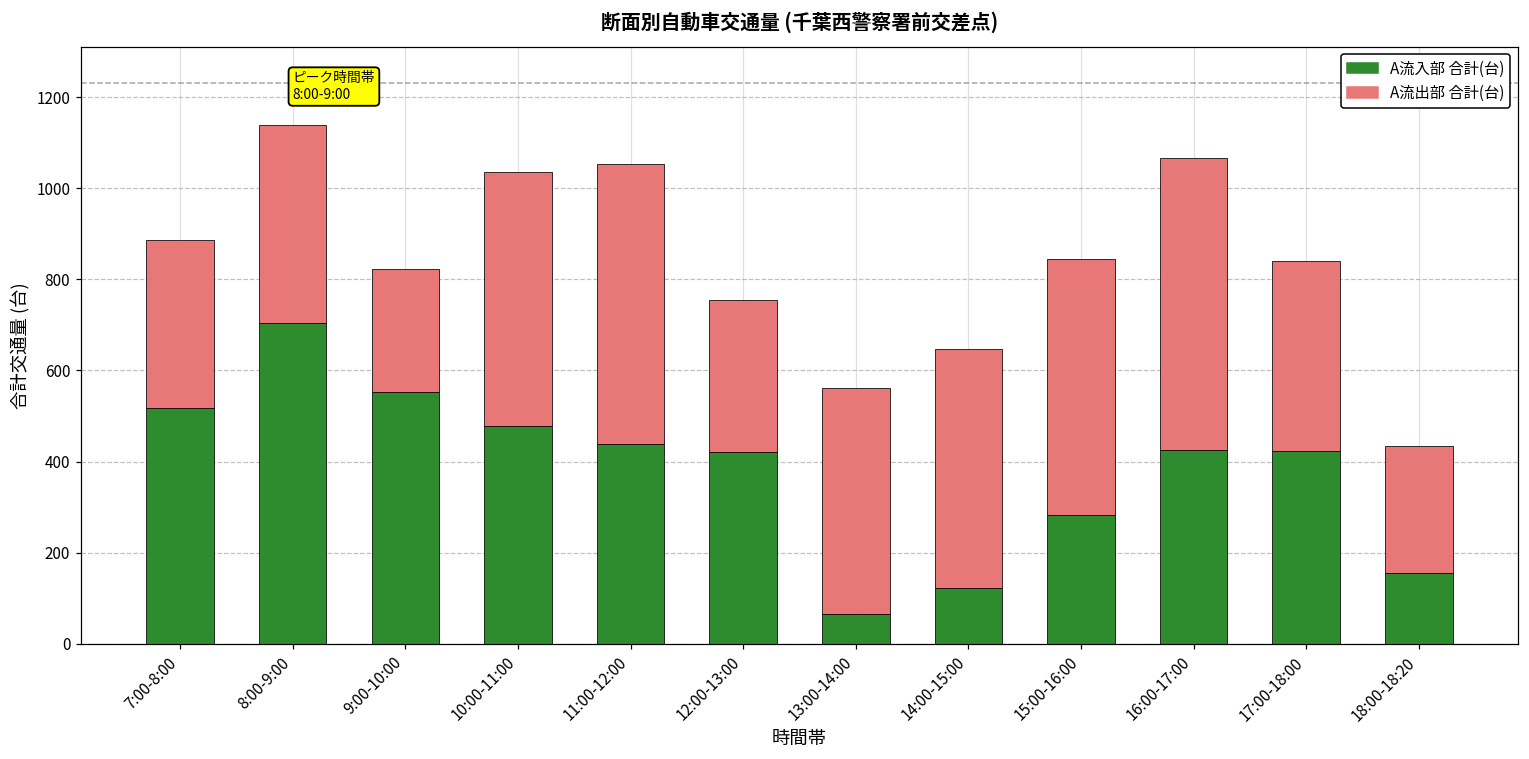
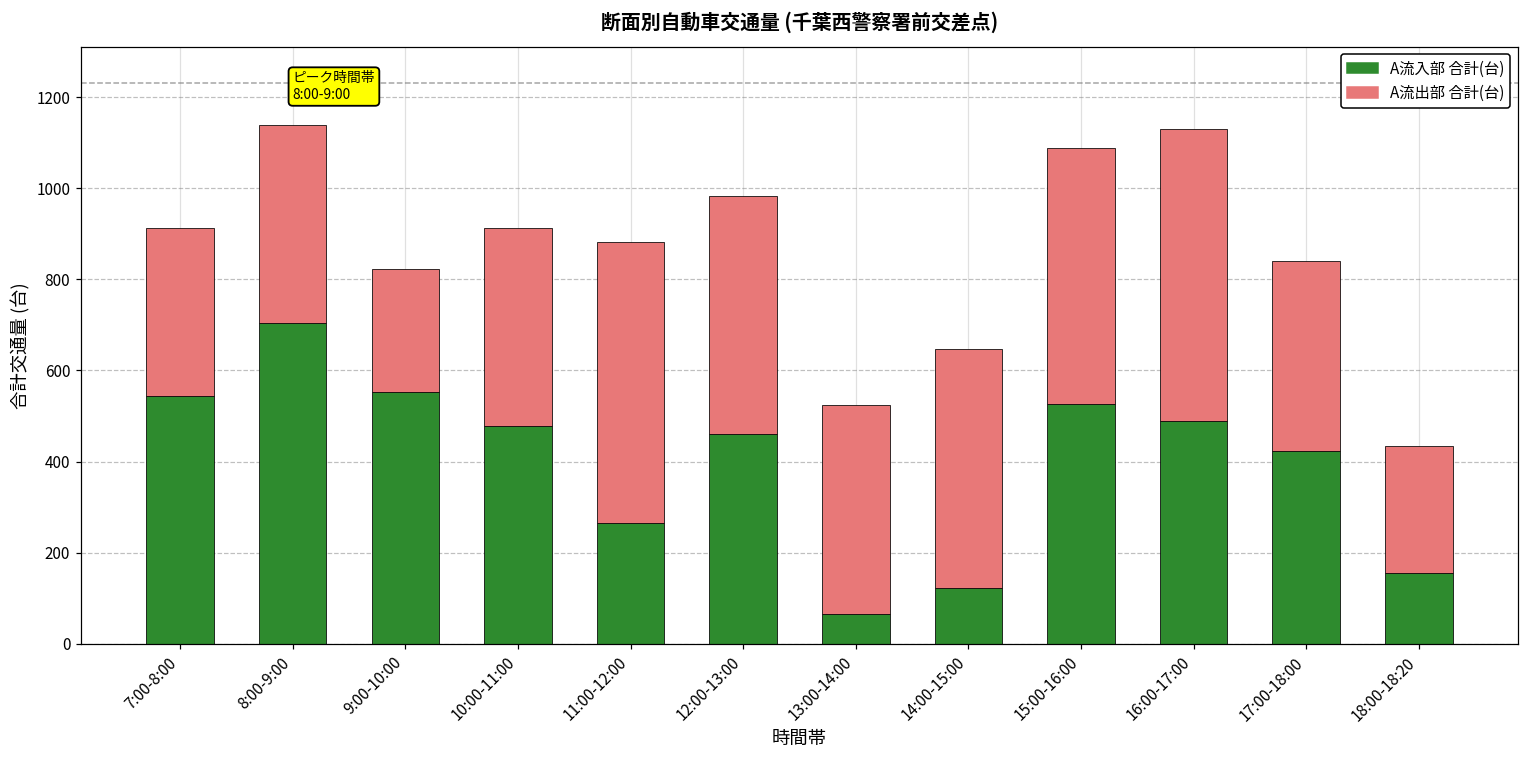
  {
    "A流入部 合計(台)": {
-     "7:00-8:00": 520,
+     "7:00-8:00": 550,
      "8:00-9:00": 700,
      "9:00-10:00": 550,
      "10:00-11:00": 480,
-     "11:00-12:00": 440,
-     "12:00-13:00": 420,
+     "11:00-12:00": 270,
+     "12:00-13:00": 460,
      "13:00-14:00": 70,
      "14:00-15:00": 120,
-     "15:00-16:00": 280,
-     "16:00-17:00": 430,
+     "15:00-16:00": 530,
+     "16:00-17:00": 490,
      "17:00-18:00": 420,
      "18:00-18:20": 160
    },
    "A流出部 合計(台)": {
      "7:00-8:00": 370,
      "9:00-10:00": 270,
-     "10:00-11:00": 560,
+     "10:00-11:00": 440,
      "11:00-12:00": 620,
-     "12:00-13:00": 340,
-     "13:00-14:00": 500,
+     "12:00-13:00": 520,
+     "13:00-14:00": 460,
      "14:00-15:00": 520,
      "15:00-16:00": 560,
      "16:00-17:00": 640,
      "17:00-18:00": 420,
      "18:00-18:20": 280
    }
  }
